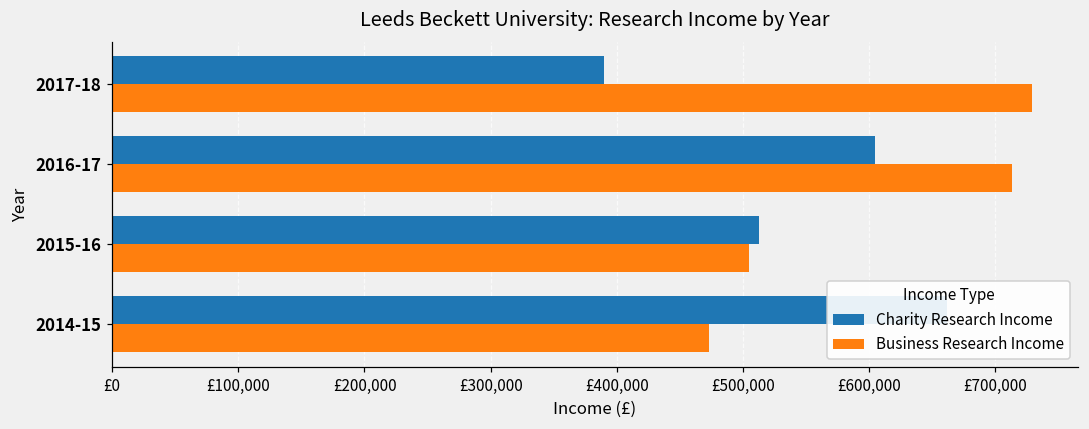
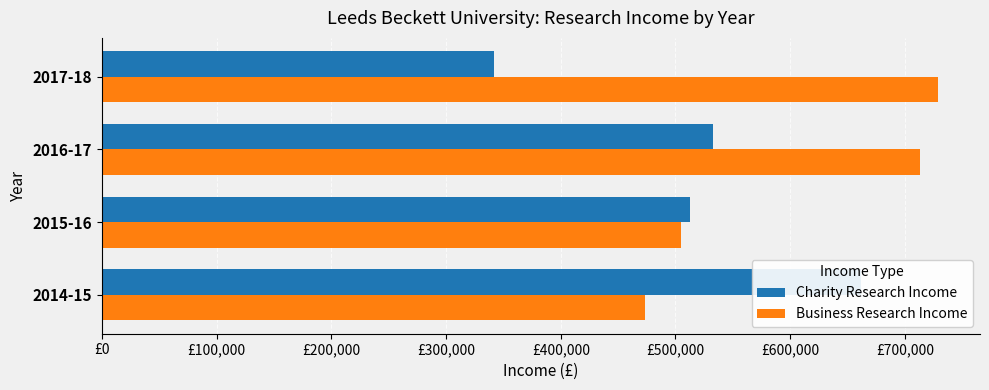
  {
    "Charity Research Income": {
-     "2017-18": "£390,000",
-     "2016-17": "£605,000",
+     "2017-18": "£342,000",
+     "2016-17": "£533,000",
      "2015-16": "£513,000"
    },
    "Business Research Income": {
      "2017-18": "£729,000",
      "2016-17": "£713,000",
      "2015-16": "£505,000",
      "2014-15": "£473,000"
    }
  }
